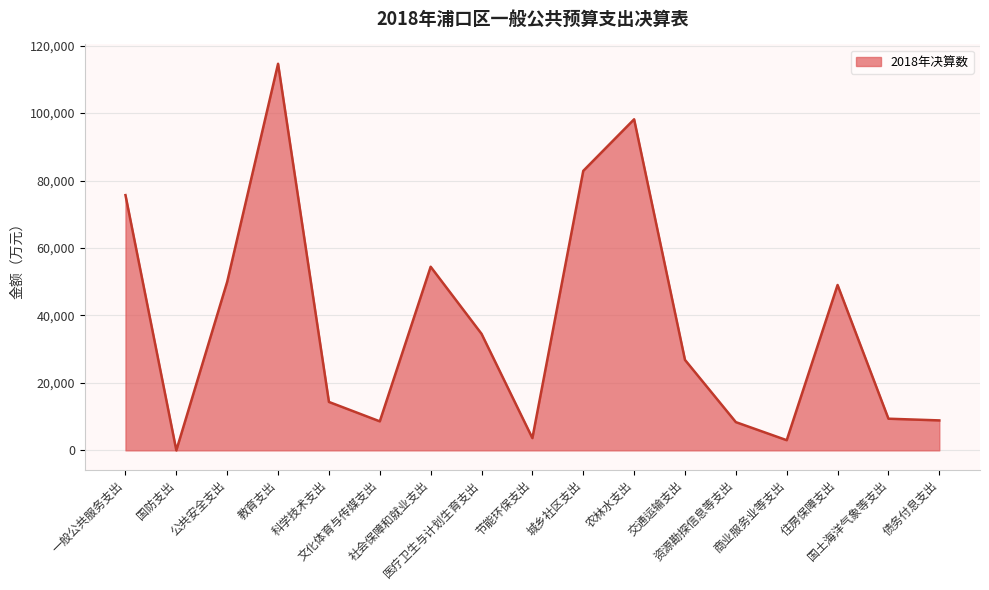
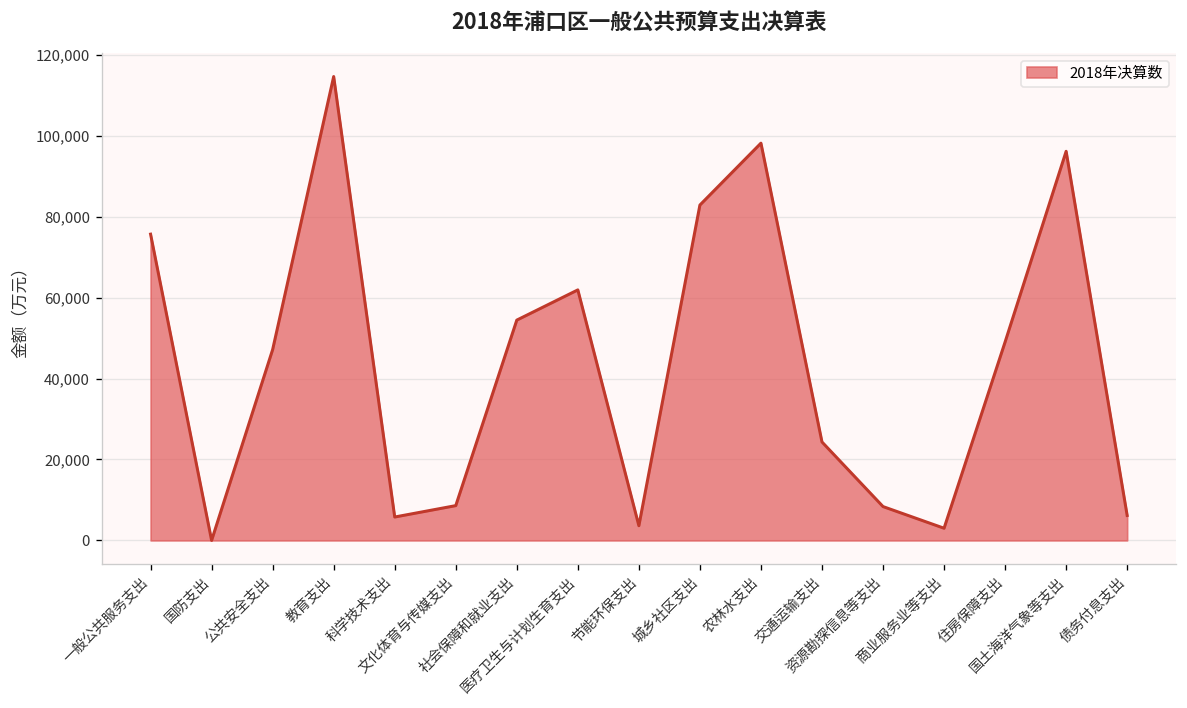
  {
    "一般公共服务支出": "76,000",
    "国防支出": "0",
-   "公共安全支出": "50,000",
+   "公共安全支出": "47,000",
    "教育支出": "115,000",
-   "科学技术支出": "14,000",
+   "科学技术支出": "6,000",
    "文化体育与传媒支出": "9,000",
    "社会保障和就业支出": "54,000",
-   "医疗卫生与计划生育支出": "35,000",
+   "医疗卫生与计划生育支出": "62,000",
    "节能环保支出": "4,000",
    "城乡社区支出": "83,000",
    "农林水支出": "98,000",
-   "交通运输支出": "27,000",
+   "交通运输支出": "24,000",
    "资源勘探信息等支出": "8,000",
    "商业服务业等支出": "3,000",
    "住房保障支出": "49,000",
-   "国土海洋气象等支出": "9,000",
-   "债务付息支出": "9,000"
+   "国土海洋气象等支出": "96,000",
+   "债务付息支出": "6,000"
  }
